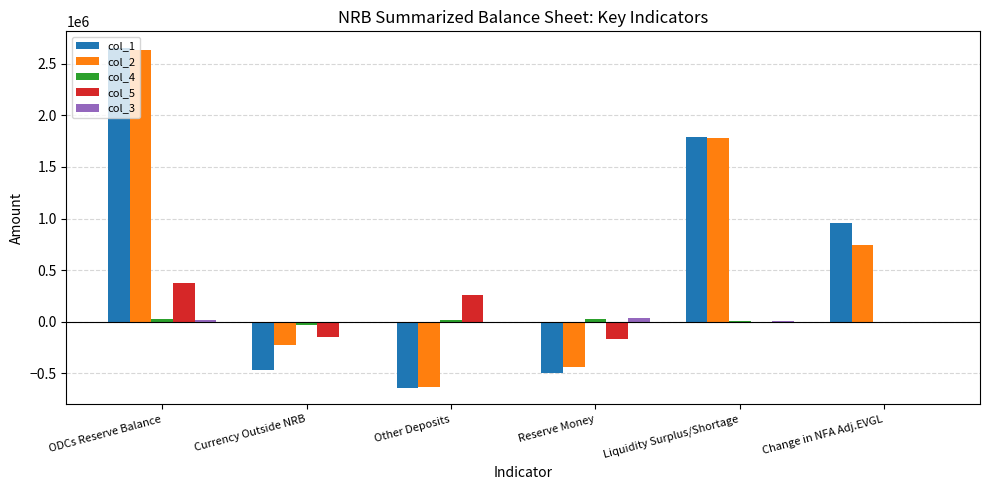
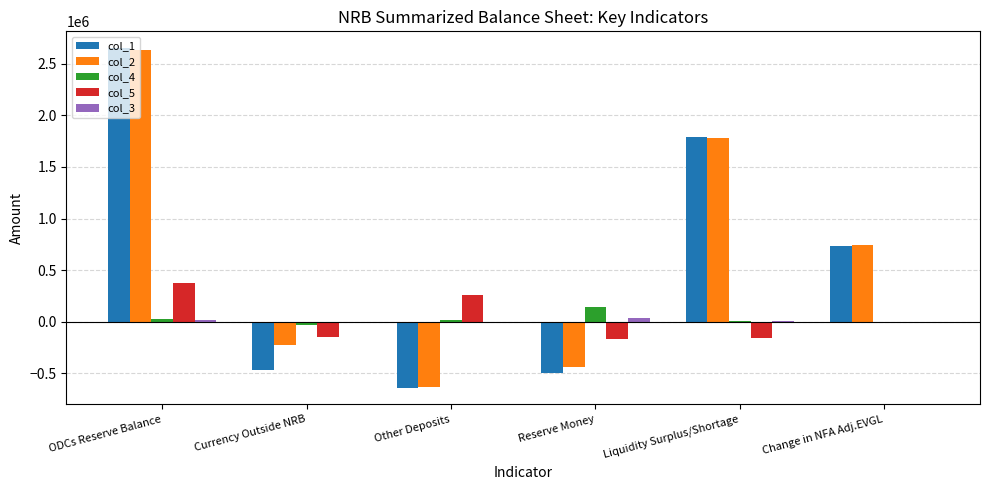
  {
    "col_1": {
      "Currency Outside NRB": -470000,
      "Other Deposits": -640000,
      "Reserve Money": -500000,
      "Liquidity Surplus/Shortage": 1790000,
-     "Change in NFA Adj.EVGL": 950000
+     "Change in NFA Adj.EVGL": 740000
    },
    "col_2": {
      "ODCs Reserve Balance": 2630000,
      "Currency Outside NRB": -220000,
      "Other Deposits": -630000,
      "Reserve Money": -440000,
      "Liquidity Surplus/Shortage": 1780000,
      "Change in NFA Adj.EVGL": 740000
    },
    "col_4": {
      "ODCs Reserve Balance": 20000,
      "Currency Outside NRB": -30000,
-     "Reserve Money": 30000
+     "Reserve Money": 150000
    },
    "col_5": {
      "ODCs Reserve Balance": 370000,
      "Currency Outside NRB": -150000,
      "Other Deposits": 260000,
      "Reserve Money": -170000,
-     "Liquidity Surplus/Shortage": -10000
+     "Liquidity Surplus/Shortage": -160000
    },
    "col_3": {
      "Reserve Money": 40000
    }
  }
